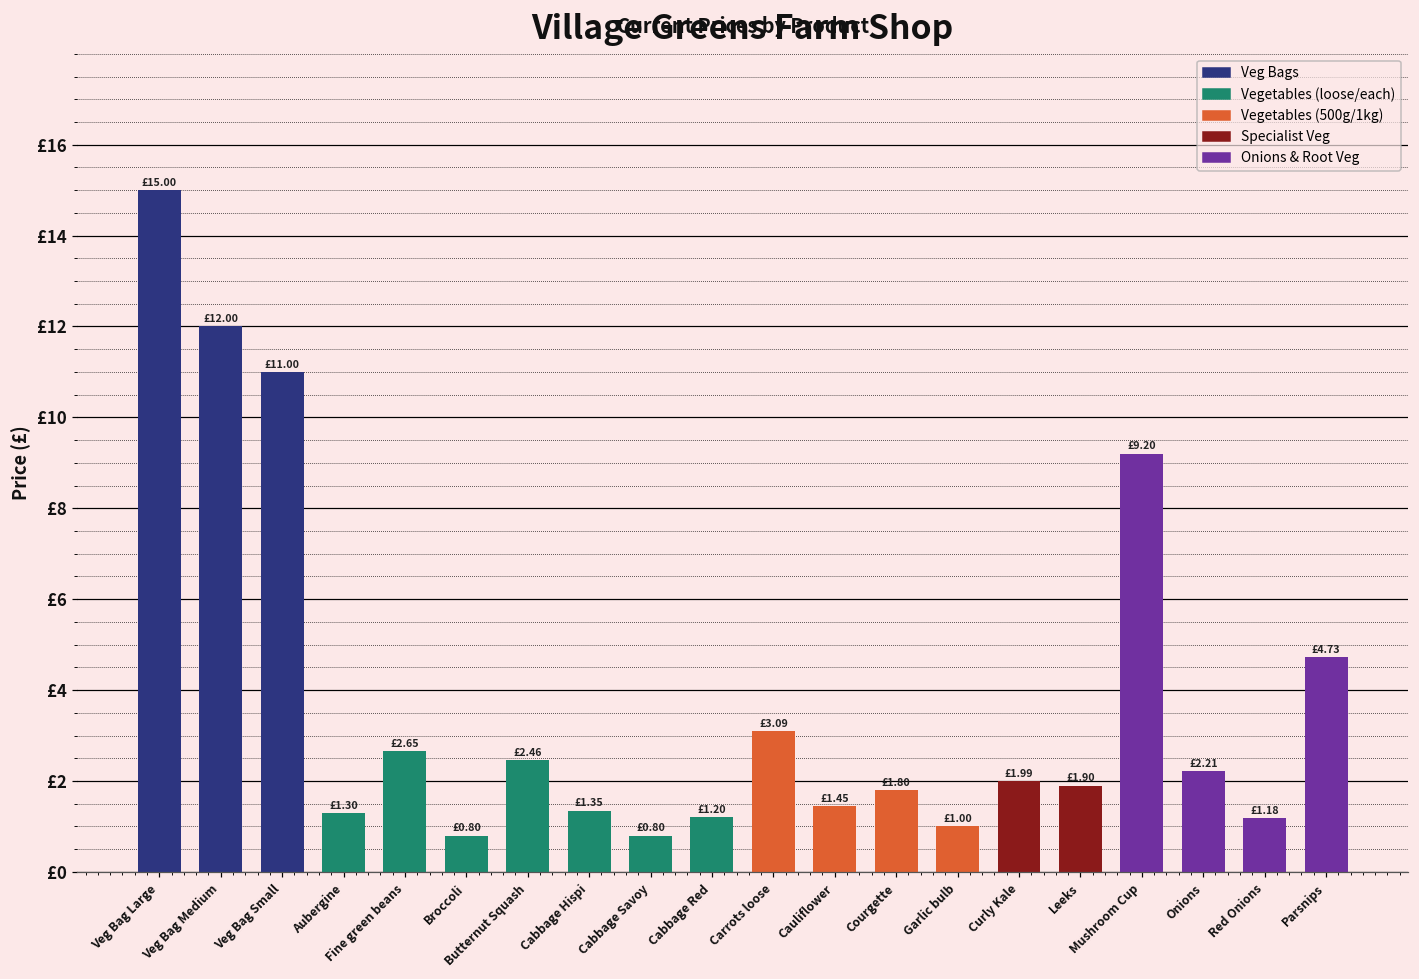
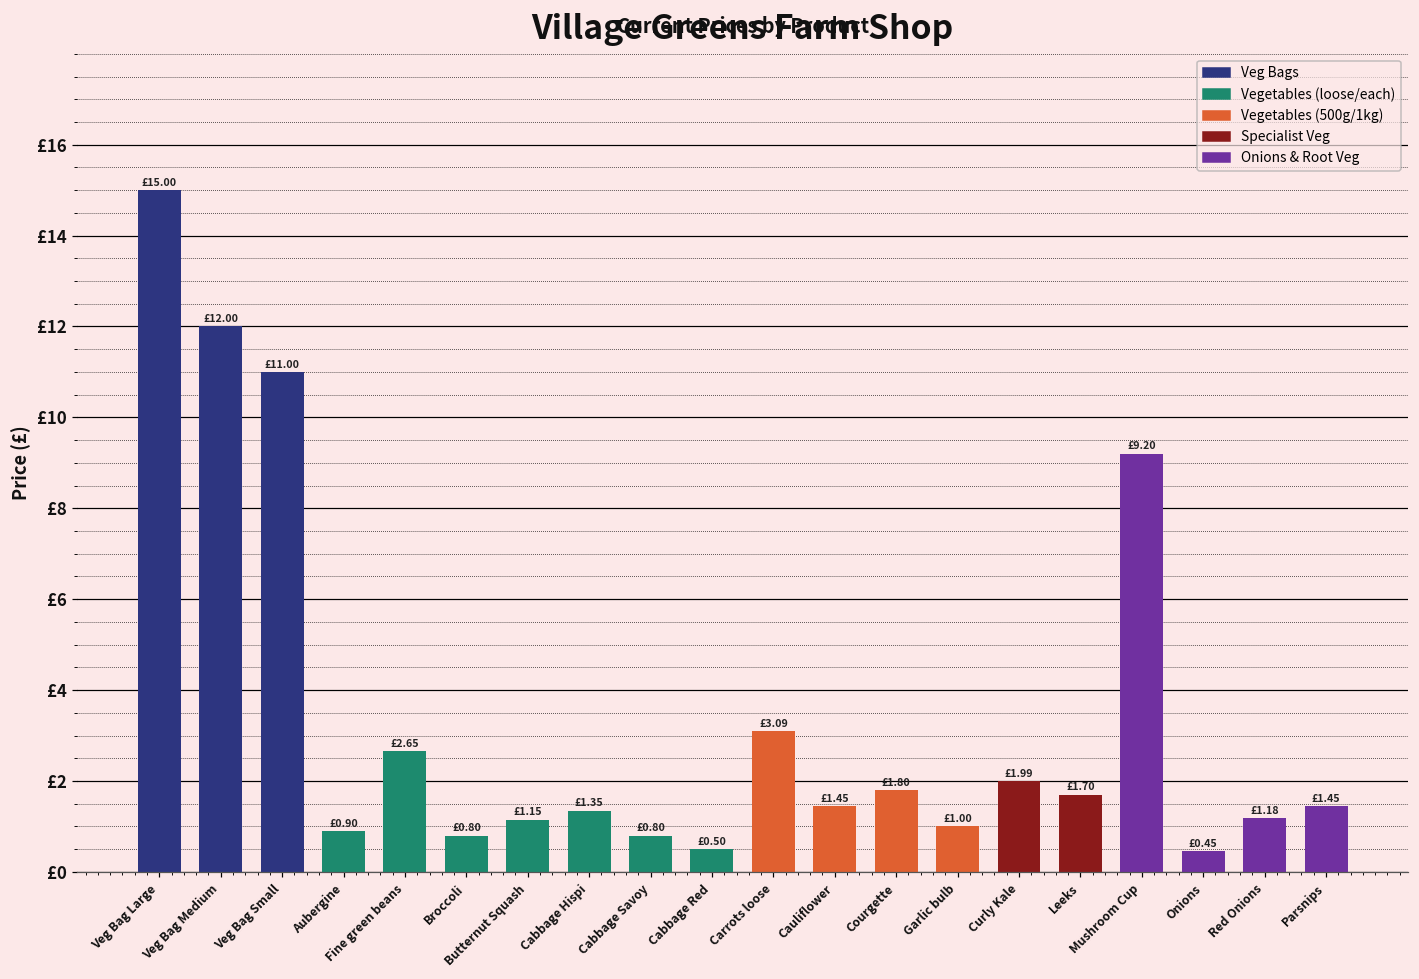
  {
    "Veg Bag Large": "£15.00",
    "Veg Bag Medium": "£12.00",
    "Veg Bag Small": "£11.00",
-   "Aubergine": "£1.30",
+   "Aubergine": "£0.90",
    "Fine green beans": "£2.65",
    "Broccoli": "£0.80",
-   "Butternut Squash": "£2.46",
+   "Butternut Squash": "£1.15",
    "Cabbage Hispi": "£1.35",
    "Cabbage Savoy": "£0.80",
-   "Cabbage Red": "£1.20",
+   "Cabbage Red": "£0.50",
    "Carrots loose": "£3.09",
    "Cauliflower": "£1.45",
    "Courgette": "£1.80",
    "Garlic bulb": "£1.00",
    "Curly Kale": "£1.99",
-   "Leeks": "£1.90",
+   "Leeks": "£1.70",
    "Mushroom Cup": "£9.20",
-   "Onions": "£2.21",
+   "Onions": "£0.45",
    "Red Onions": "£1.18",
-   "Parsnips": "£4.73"
+   "Parsnips": "£1.45"
  }
